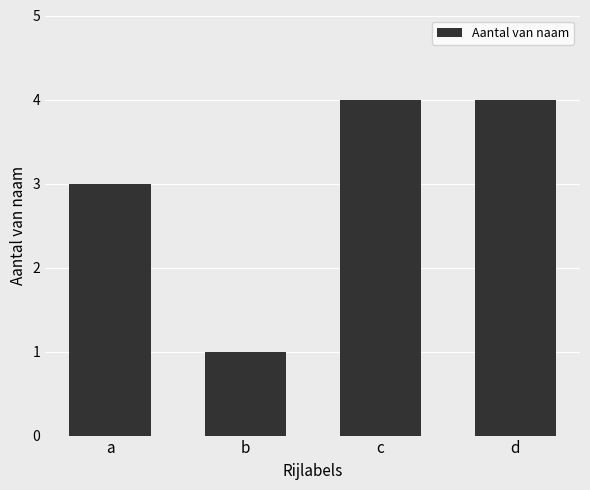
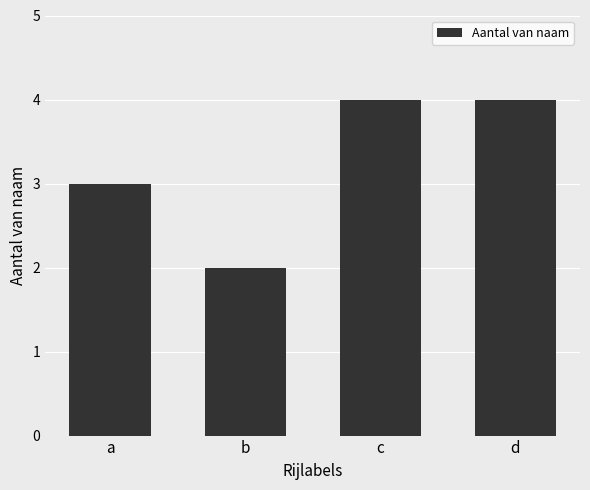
  {
    "a": 3,
-   "b": 1,
+   "b": 2,
    "c": 4,
    "d": 4
  }
